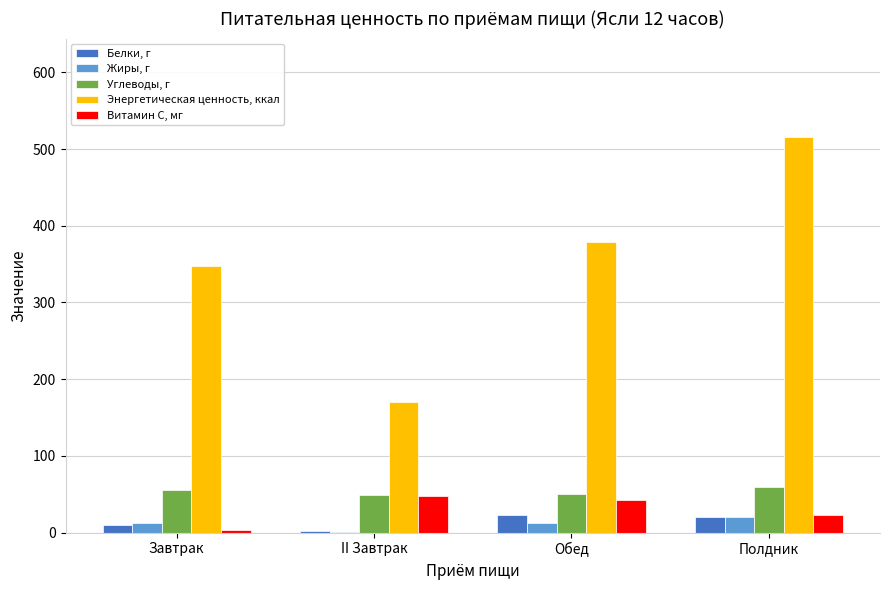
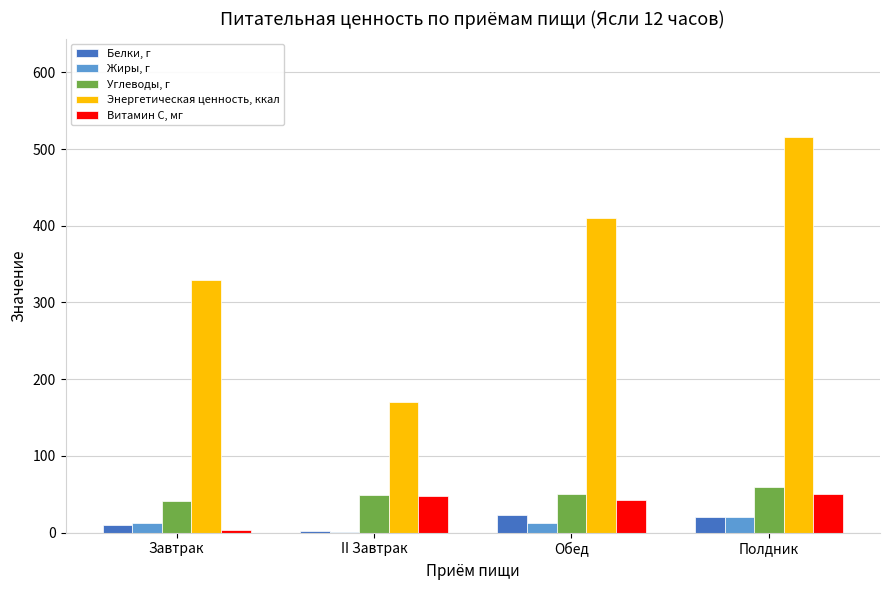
  {
    "Углеводы, г": {
-     "Завтрак": 60,
+     "Завтрак": 40,
      "II Завтрак": 50,
      "Обед": 50,
      "Полдник": 60
    },
    "Энергетическая ценность, ккал": {
-     "Завтрак": 350,
+     "Завтрак": 330,
      "II Завтрак": 170,
-     "Обед": 380,
+     "Обед": 410,
      "Полдник": 520
    },
    "Витамин С, мг": {
      "Завтрак": 0,
      "II Завтрак": 50,
      "Обед": 40,
-     "Полдник": 20
+     "Полдник": 50
    }
  }
